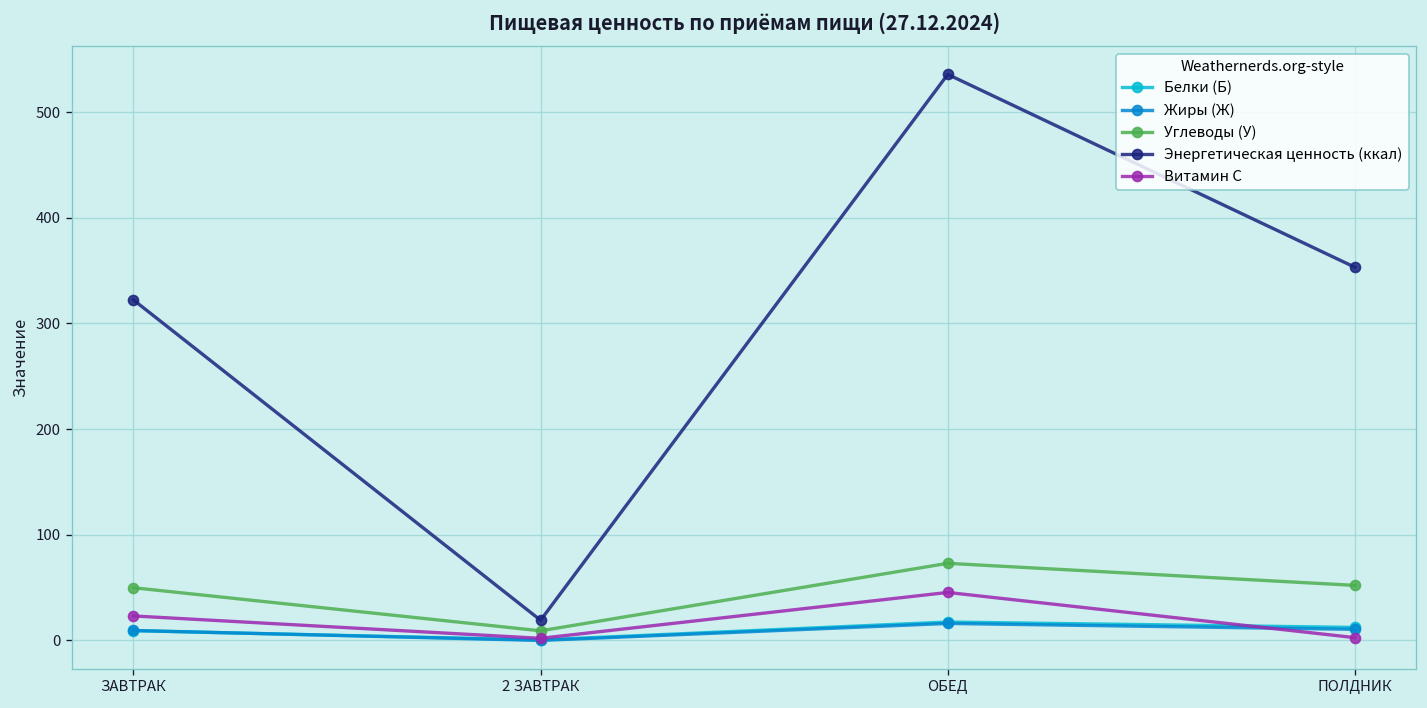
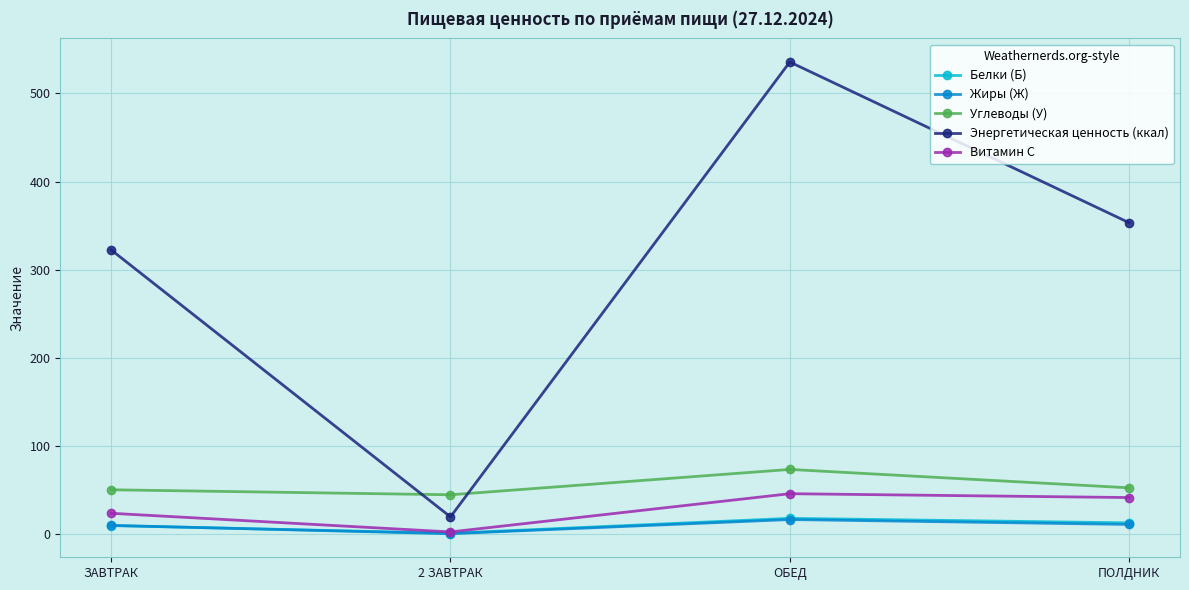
  {
    "Углеводы (У)": {
      "ЗАВТРАК": 50,
-     "2 ЗАВТРАК": 10,
+     "2 ЗАВТРАК": 40,
      "ОБЕД": 70,
      "ПОЛДНИК": 50
    },
    "Энергетическая ценность (ккал)": {
      "ЗАВТРАК": 320,
      "2 ЗАВТРАК": 20,
      "ОБЕД": 540,
      "ПОЛДНИК": 350
    },
    "Витамин С": {
      "ЗАВТРАК": 20,
      "ОБЕД": 50,
-     "ПОЛДНИК": 0
+     "ПОЛДНИК": 40
    }
  }
